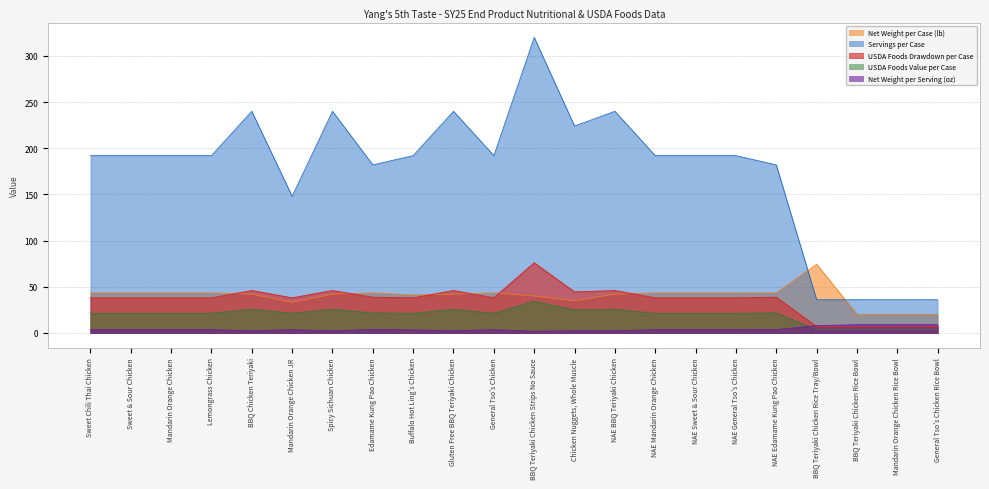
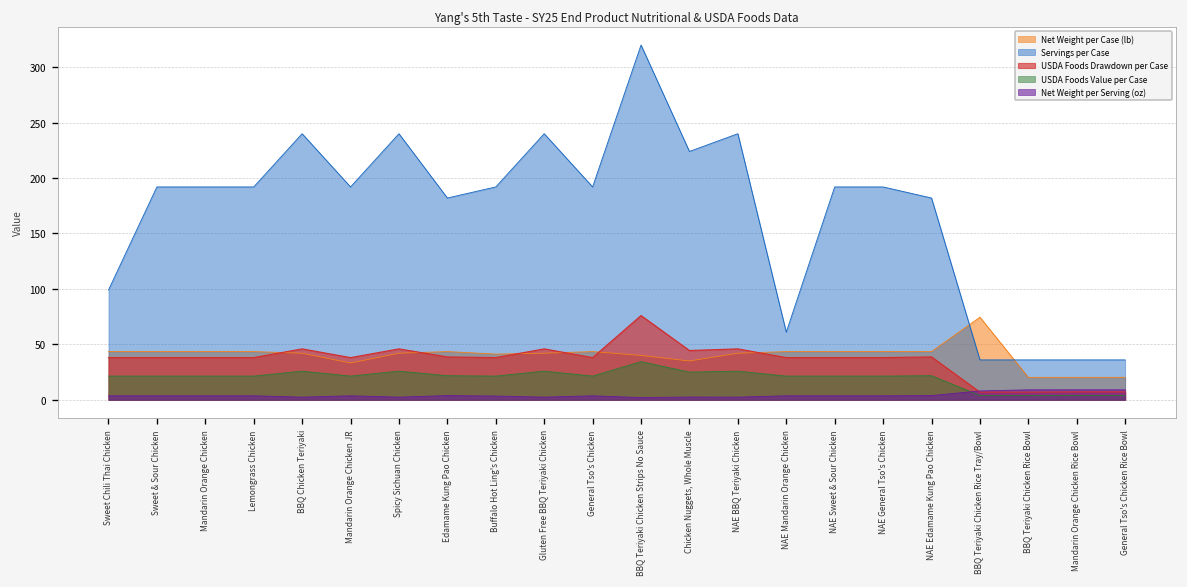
  {
    "Net Weight per Case (lb)": {
      "Sweet Chili Thai Chicken": 40,
      "Sweet & Sour Chicken": 40,
      "Mandarin Orange Chicken": 40,
      "Lemongrass Chicken": 40,
      "BBQ Chicken Teriyaki": 40,
      "Mandarin Orange Chicken JR": 30,
      "Spicy Sichuan Chicken": 40,
      "Edamame Kung Pao Chicken": 40,
      "Buffalo Hot Ling's Chicken": 40,
      "Gluten Free BBQ Teriyaki Chicken": 40,
      "General Tso's Chicken": 40,
      "BBQ Teriyaki Chicken Strips No Sauce": 40,
      "Chicken Nuggets, Whole Muscle": 40,
      "NAE BBQ Teriyaki Chicken": 40,
      "NAE Mandarin Orange Chicken": 40,
      "NAE Sweet & Sour Chicken": 40,
      "NAE General Tso's Chicken": 40,
      "NAE Edamame Kung Pao Chicken": 40,
      "BBQ Teriyaki Chicken Rice Tray/Bowl": 70,
      "BBQ Teriyaki Chicken Rice Bowl": 20,
      "Mandarin Orange Chicken Rice Bowl": 20,
      "General Tso's Chicken Rice Bowl": 20
    },
    "Servings per Case": {
-     "Sweet Chili Thai Chicken": 190,
+     "Sweet Chili Thai Chicken": 100,
      "Sweet & Sour Chicken": 190,
      "Mandarin Orange Chicken": 190,
      "Lemongrass Chicken": 190,
      "BBQ Chicken Teriyaki": 240,
-     "Mandarin Orange Chicken JR": 150,
+     "Mandarin Orange Chicken JR": 190,
      "Spicy Sichuan Chicken": 240,
      "Edamame Kung Pao Chicken": 180,
      "Buffalo Hot Ling's Chicken": 190,
      "Gluten Free BBQ Teriyaki Chicken": 240,
      "General Tso's Chicken": 190,
      "BBQ Teriyaki Chicken Strips No Sauce": 320,
      "Chicken Nuggets, Whole Muscle": 220,
      "NAE BBQ Teriyaki Chicken": 240,
-     "NAE Mandarin Orange Chicken": 190,
+     "NAE Mandarin Orange Chicken": 60,
      "NAE Sweet & Sour Chicken": 190,
      "NAE General Tso's Chicken": 190,
      "NAE Edamame Kung Pao Chicken": 180,
      "BBQ Teriyaki Chicken Rice Tray/Bowl": 40,
      "BBQ Teriyaki Chicken Rice Bowl": 40,
      "Mandarin Orange Chicken Rice Bowl": 40,
      "General Tso's Chicken Rice Bowl": 40
    },
    "USDA Foods Drawdown per Case": {
      "Sweet Chili Thai Chicken": 40,
      "Sweet & Sour Chicken": 40,
      "Mandarin Orange Chicken": 40,
      "Lemongrass Chicken": 40,
      "BBQ Chicken Teriyaki": 50,
      "Mandarin Orange Chicken JR": 40,
      "Spicy Sichuan Chicken": 50,
      "Edamame Kung Pao Chicken": 40,
      "Buffalo Hot Ling's Chicken": 40,
      "Gluten Free BBQ Teriyaki Chicken": 50,
      "General Tso's Chicken": 40,
      "BBQ Teriyaki Chicken Strips No Sauce": 80,
      "Chicken Nuggets, Whole Muscle": 40,
      "NAE BBQ Teriyaki Chicken": 50,
      "NAE Mandarin Orange Chicken": 40,
      "NAE Sweet & Sour Chicken": 40,
      "NAE General Tso's Chicken": 40,
      "NAE Edamame Kung Pao Chicken": 40
    },
    "USDA Foods Value per Case": {
      "Sweet Chili Thai Chicken": 20,
      "Sweet & Sour Chicken": 20,
      "Mandarin Orange Chicken": 20,
      "Lemongrass Chicken": 20,
      "BBQ Chicken Teriyaki": 30,
      "Mandarin Orange Chicken JR": 20,
      "Spicy Sichuan Chicken": 30,
      "Edamame Kung Pao Chicken": 20,
      "Buffalo Hot Ling's Chicken": 20,
      "Gluten Free BBQ Teriyaki Chicken": 30,
      "General Tso's Chicken": 20,
      "BBQ Teriyaki Chicken Strips No Sauce": 30,
      "Chicken Nuggets, Whole Muscle": 30,
      "NAE BBQ Teriyaki Chicken": 30,
      "NAE Mandarin Orange Chicken": 20,
      "NAE Sweet & Sour Chicken": 20,
      "NAE General Tso's Chicken": 20,
      "NAE Edamame Kung Pao Chicken": 20,
      "BBQ Teriyaki Chicken Rice Tray/Bowl": 0,
      "BBQ Teriyaki Chicken Rice Bowl": 0,
      "Mandarin Orange Chicken Rice Bowl": 0,
      "General Tso's Chicken Rice Bowl": 0
    },
    "Net Weight per Serving (oz)": {
      "Sweet Chili Thai Chicken": 0,
      "Sweet & Sour Chicken": 0,
      "Mandarin Orange Chicken": 0,
      "Lemongrass Chicken": 0,
      "BBQ Chicken Teriyaki": 0,
      "Mandarin Orange Chicken JR": 0,
      "Spicy Sichuan Chicken": 0,
      "Edamame Kung Pao Chicken": 0,
      "Buffalo Hot Ling's Chicken": 0,
      "Gluten Free BBQ Teriyaki Chicken": 0,
      "General Tso's Chicken": 0,
      "BBQ Teriyaki Chicken Strips No Sauce": 0,
      "Chicken Nuggets, Whole Muscle": 0,
      "NAE BBQ Teriyaki Chicken": 0,
      "NAE Mandarin Orange Chicken": 0,
      "NAE Sweet & Sour Chicken": 0,
      "NAE General Tso's Chicken": 0,
      "NAE Edamame Kung Pao Chicken": 0
    }
  }
